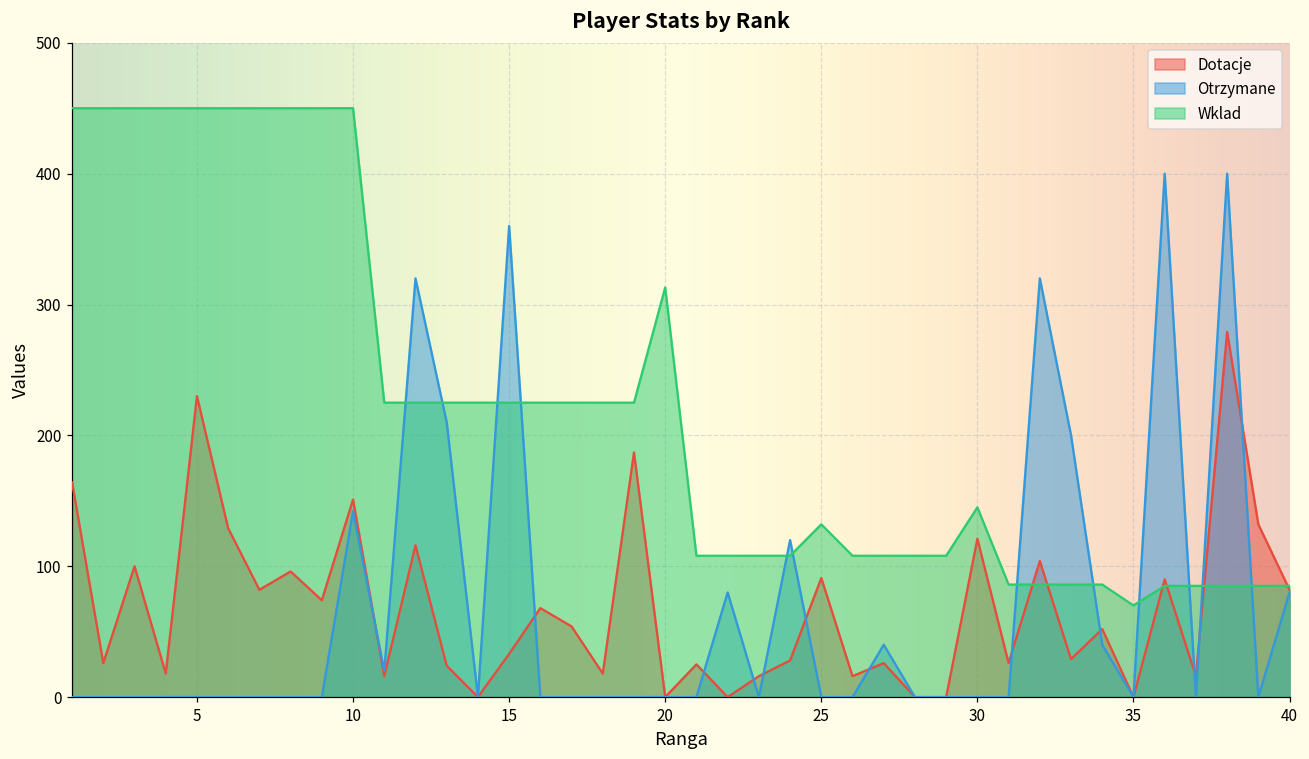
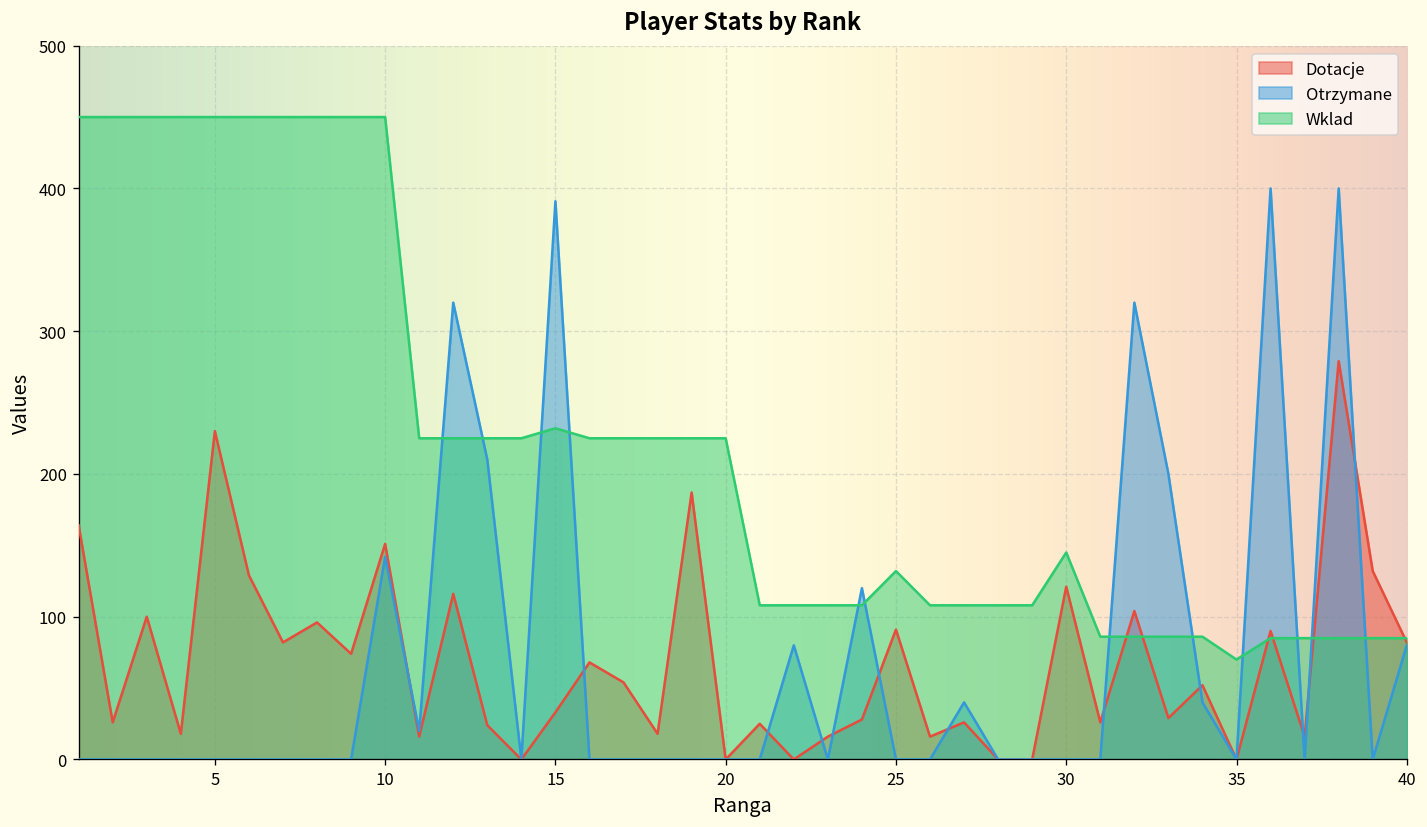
  {
    "Dotacje": {
      "5": 230,
      "10": 151,
      "15": 33,
      "25": 91,
      "30": 121
    },
    "Otrzymane": {
      "5": 0,
      "10": 142,
-     "15": 360,
+     "15": 391,
      "25": 0,
      "30": 0
    },
    "Wklad": {
      "5": 450,
      "10": 450,
-     "15": 225,
-     "20": 313,
+     "15": 232,
+     "20": 225,
      "25": 132,
      "30": 145,
      "35": 70,
      "40": 85
    }
  }
